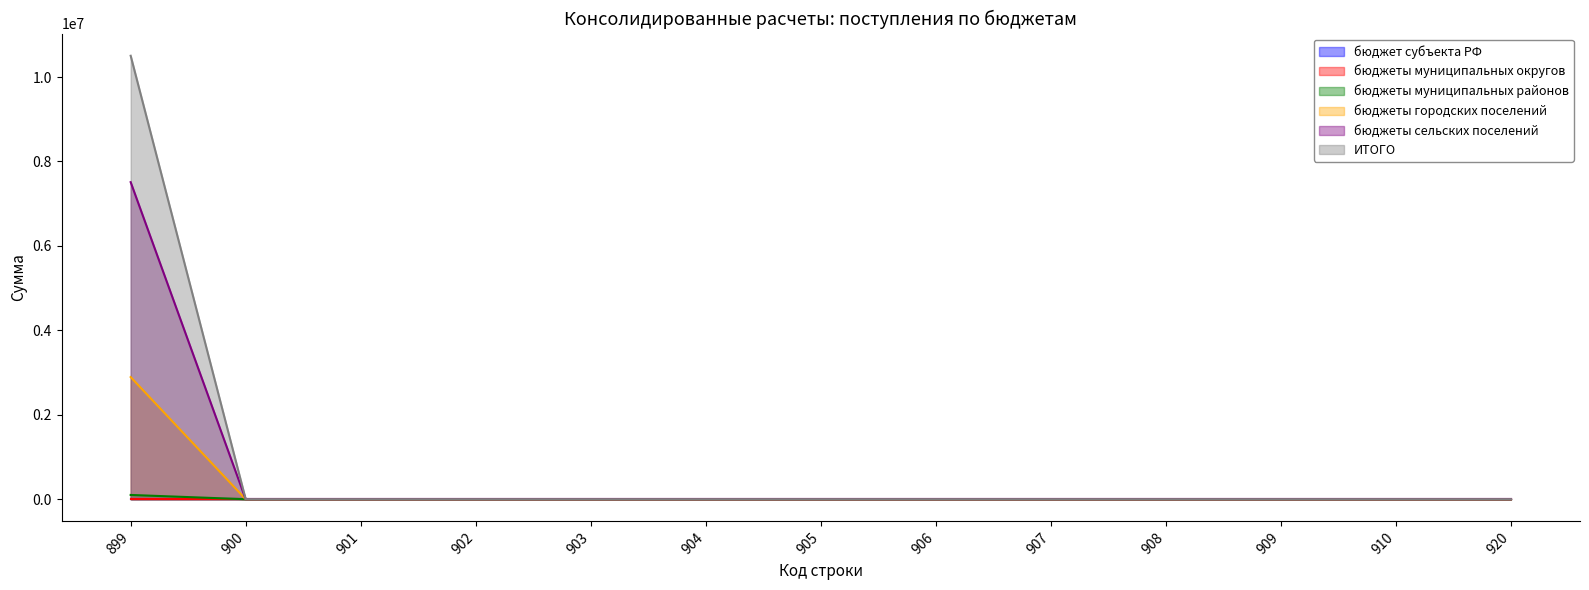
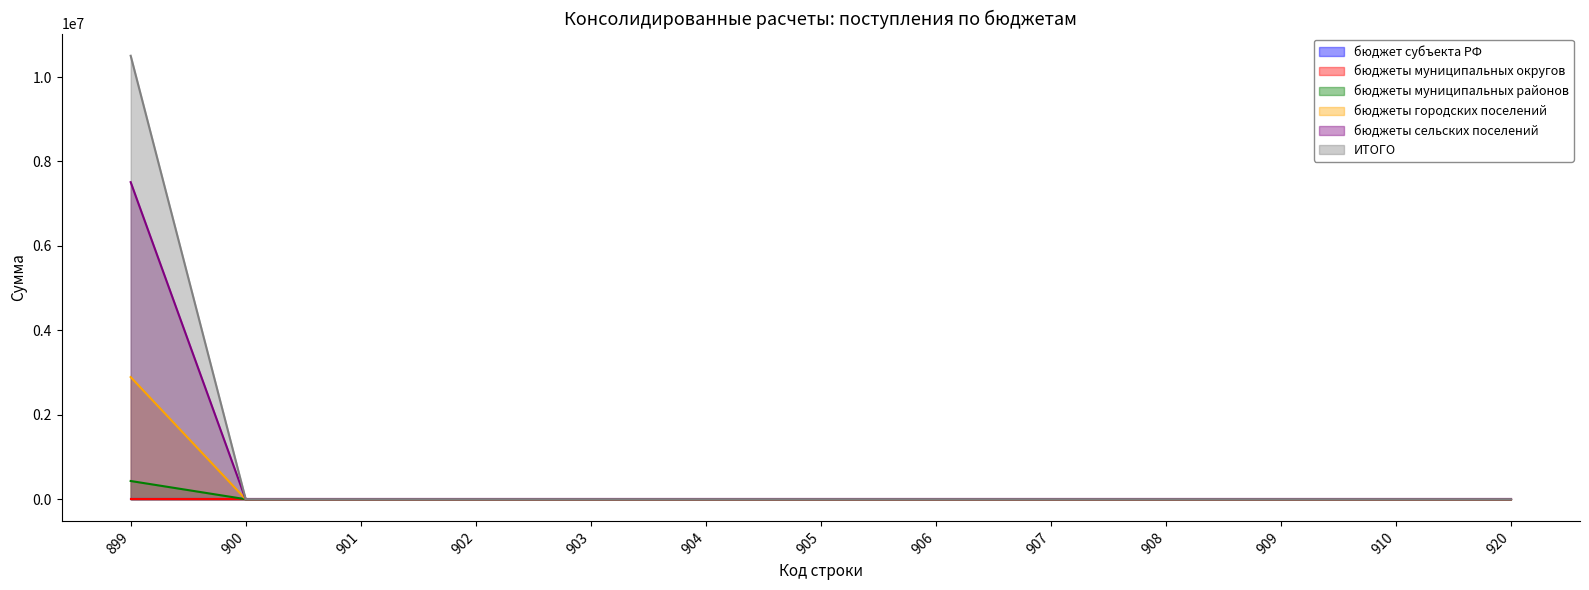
  {
    "бюджеты муниципальных округов": {
      "899": 0
    },
    "бюджеты муниципальных районов": {
-     "899": 100000
+     "899": 400000
    },
    "бюджеты городских поселений": {
      "899": 2900000
    },
    "бюджеты сельских поселений": {
      "899": 7500000
    },
    "ИТОГО": {
      "899": 10500000
    }
  }
